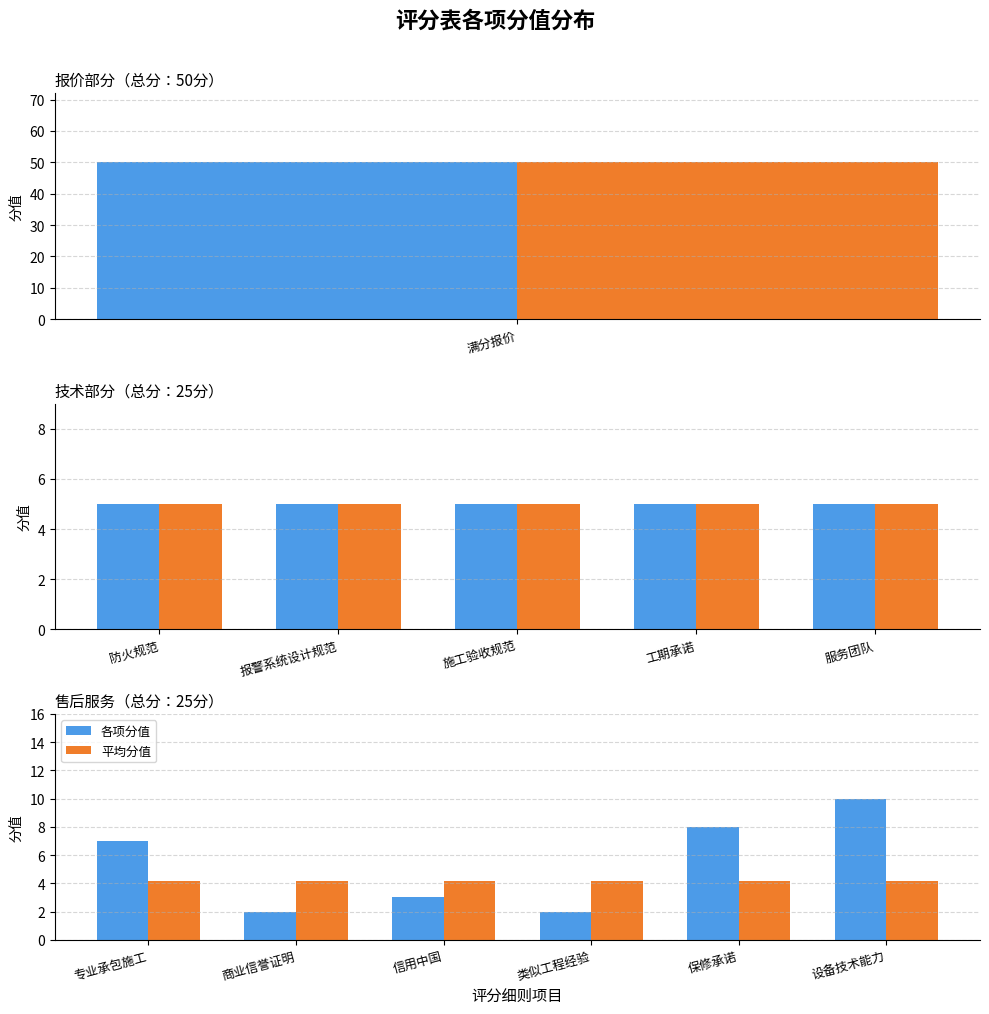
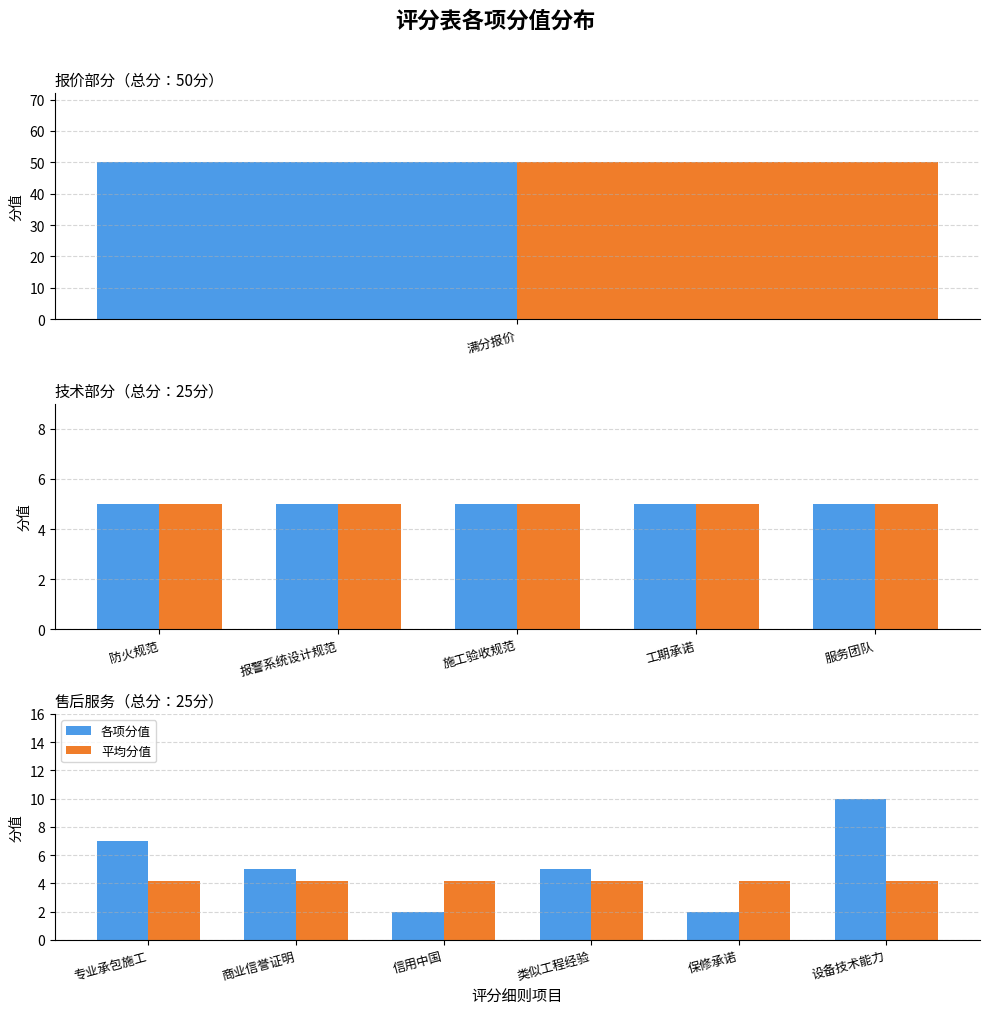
  {
    "技术部分（总分：25分）": {
      "各项分值": {
        "防火规范": 5.0,
        "报警系统设计规范": 5.0,
        "施工验收规范": 5.0,
        "工期承诺": 5.0,
        "服务团队": 5.0
      },
      "平均分值": {
        "防火规范": 5.0,
        "报警系统设计规范": 5.0,
        "施工验收规范": 5.0,
        "工期承诺": 5.0,
        "服务团队": 5.0
      }
    },
    "售后服务（总分：25分）": {
      "各项分值": {
        "专业承包施工": 7,
-       "商业信誉证明": 2,
-       "信用中国": 3,
-       "类似工程经验": 2,
-       "保修承诺": 8,
+       "商业信誉证明": 5,
+       "信用中国": 2,
+       "类似工程经验": 5,
+       "保修承诺": 2,
        "设备技术能力": 10
      },
      "平均分值": {
        "专业承包施工": 4,
        "商业信誉证明": 4,
        "信用中国": 4,
        "类似工程经验": 4,
        "保修承诺": 4,
        "设备技术能力": 4
      }
    }
  }
